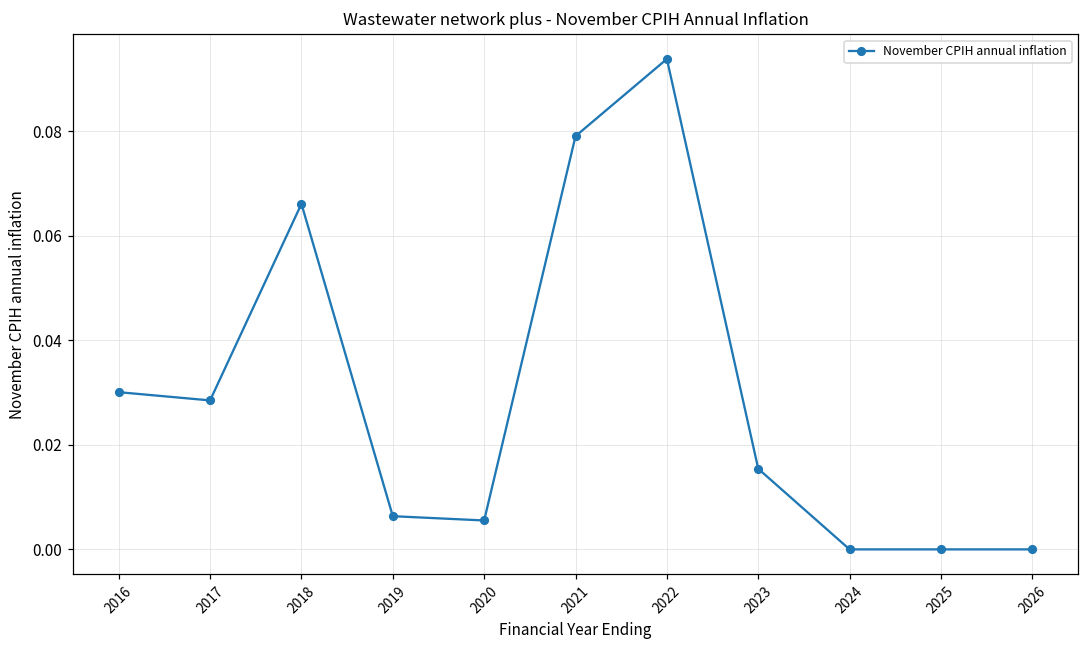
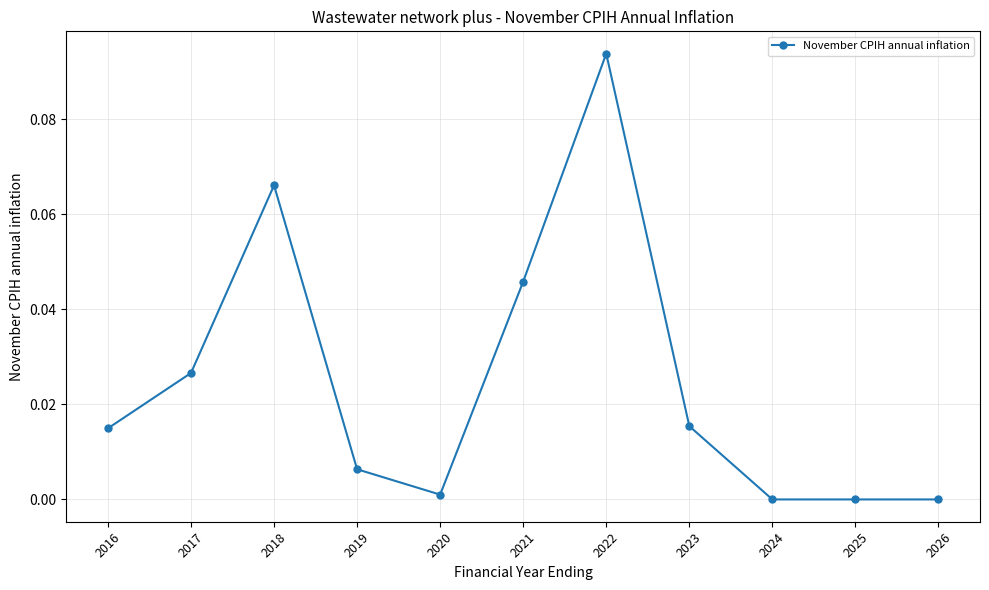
  {
-   "2016": 0.030,
-   "2017": 0.028,
+   "2016": 0.015,
+   "2017": 0.027,
    "2018": 0.066,
    "2019": 0.006,
-   "2020": 0.006,
-   "2021": 0.079,
+   "2020": 0.001,
+   "2021": 0.046,
    "2022": 0.094,
    "2023": 0.015,
    "2024": 0.000,
    "2025": 0.000,
    "2026": 0.000
  }
